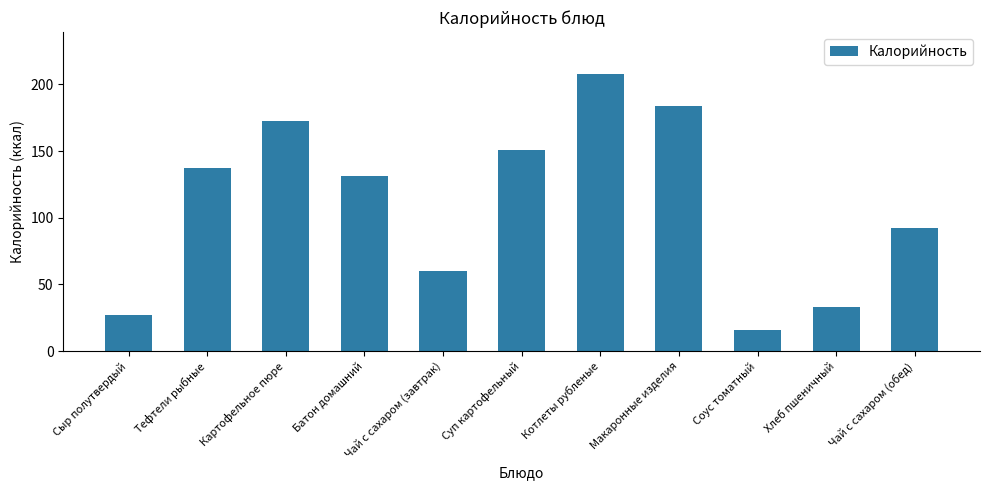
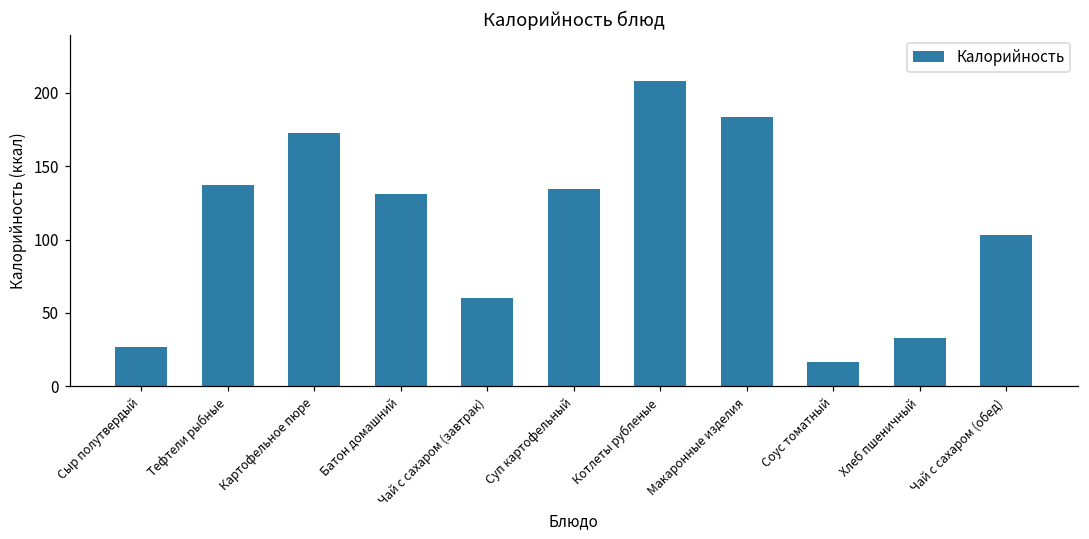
  {
    "Сыр полутвердый": 27,
    "Тефтели рыбные": 137,
    "Картофельное пюре": 173,
    "Батон домашний": 131,
    "Чай с сахаром (завтрак)": 60,
-   "Суп картофельный": 151,
+   "Суп картофельный": 135,
    "Котлеты рубленые": 208,
    "Макаронные изделия": 184,
    "Соус томатный": 16,
    "Хлеб пшеничный": 33,
-   "Чай с сахаром (обед)": 92
+   "Чай с сахаром (обед)": 103
  }
